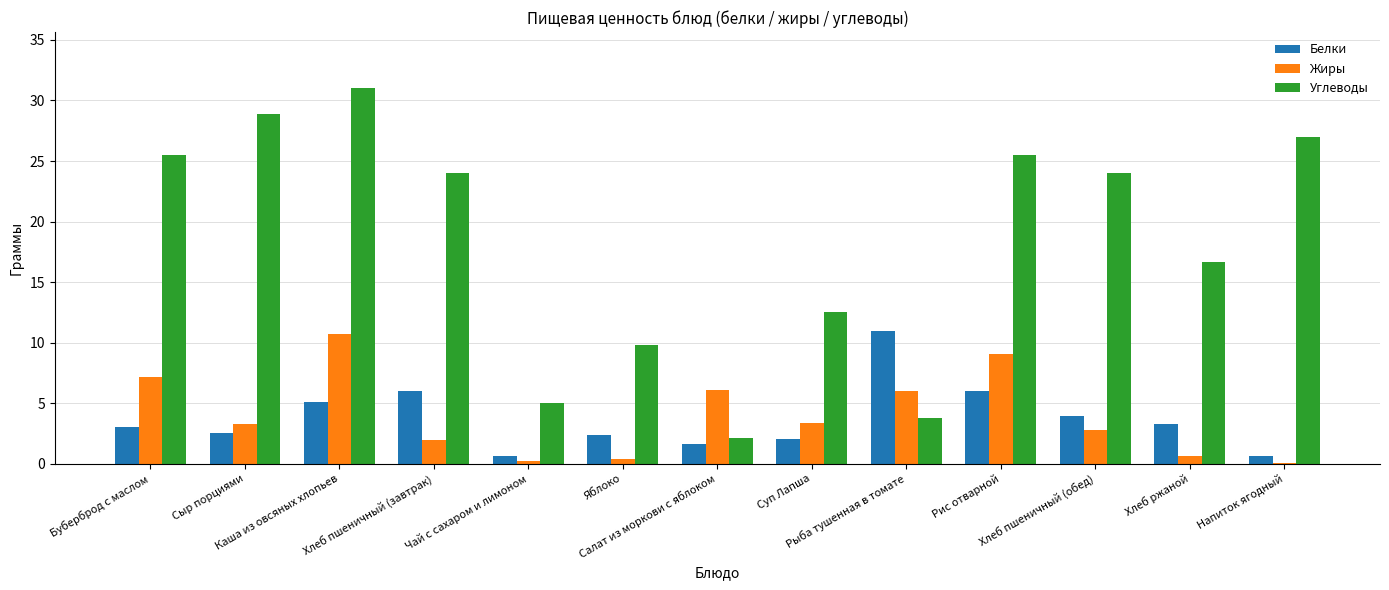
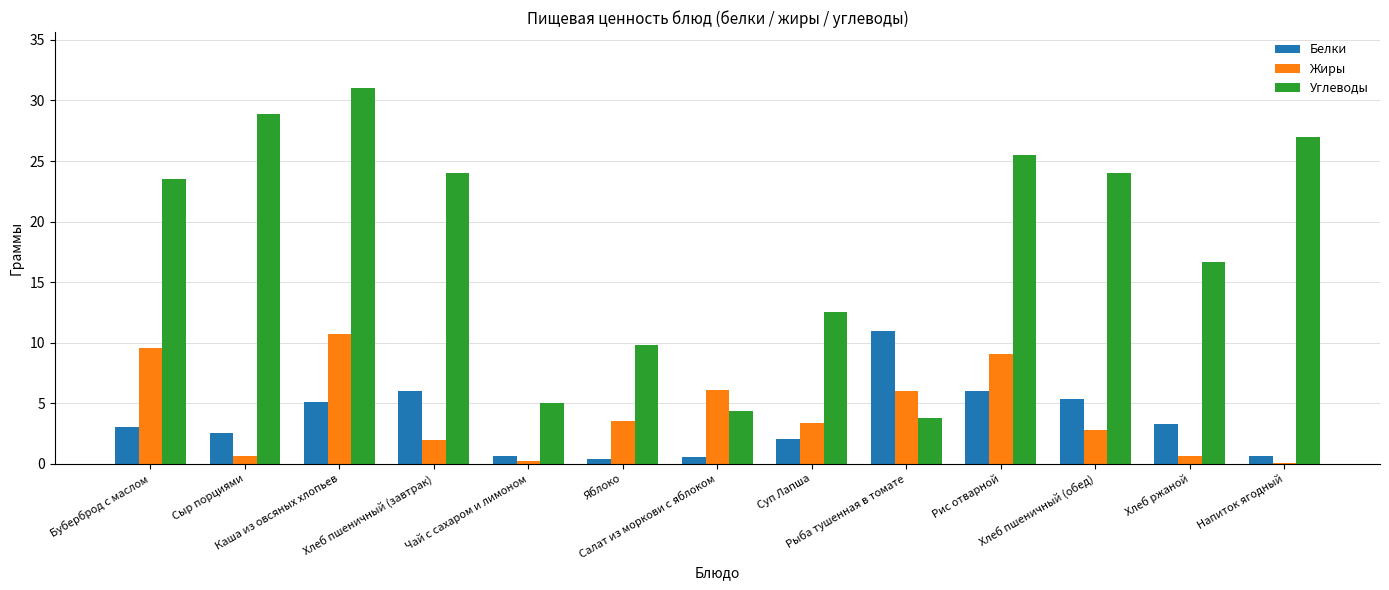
  {
    "Белки": {
      "Буберброд с маслом": 3.0,
      "Сыр порциями": 2.5,
      "Каша из овсяных хлопьев": 5.1,
      "Хлеб пшеничный (завтрак)": 6.0,
      "Чай с сахаром и лимоном": 0.6,
-     "Яблоко": 2.4,
-     "Салат из моркови с яблоком": 1.6,
+     "Яблоко": 0.4,
+     "Салат из моркови с яблоком": 0.5,
      "Суп Лапша": 2.1,
      "Рыба тушенная в томате": 11.0,
      "Рис отварной": 6.0,
-     "Хлеб пшеничный (обед)": 4.0,
+     "Хлеб пшеничный (обед)": 5.3,
      "Хлеб ржаной": 3.3,
      "Напиток ягодный": 0.7
    },
    "Жиры": {
-     "Буберброд с маслом": 7.2,
-     "Сыр порциями": 3.3,
+     "Буберброд с маслом": 9.6,
+     "Сыр порциями": 0.6,
      "Каша из овсяных хлопьев": 10.7,
      "Хлеб пшеничный (завтрак)": 2.0,
      "Чай с сахаром и лимоном": 0.3,
-     "Яблоко": 0.4,
+     "Яблоко": 3.5,
      "Салат из моркови с яблоком": 6.1,
      "Суп Лапша": 3.4,
      "Рыба тушенная в томате": 6.0,
      "Рис отварной": 9.1,
      "Хлеб пшеничный (обед)": 2.8,
      "Хлеб ржаной": 0.6
    },
    "Углеводы": {
-     "Буберброд с маслом": 25.5,
+     "Буберброд с маслом": 23.5,
      "Сыр порциями": 28.9,
      "Каша из овсяных хлопьев": 31.0,
      "Хлеб пшеничный (завтрак)": 24.0,
      "Чай с сахаром и лимоном": 5.0,
      "Яблоко": 9.8,
-     "Салат из моркови с яблоком": 2.1,
+     "Салат из моркови с яблоком": 4.3,
      "Суп Лапша": 12.6,
      "Рыба тушенная в томате": 3.8,
      "Рис отварной": 25.5,
      "Хлеб пшеничный (обед)": 24.0,
      "Хлеб ржаной": 16.7,
      "Напиток ягодный": 27.0
    }
  }
